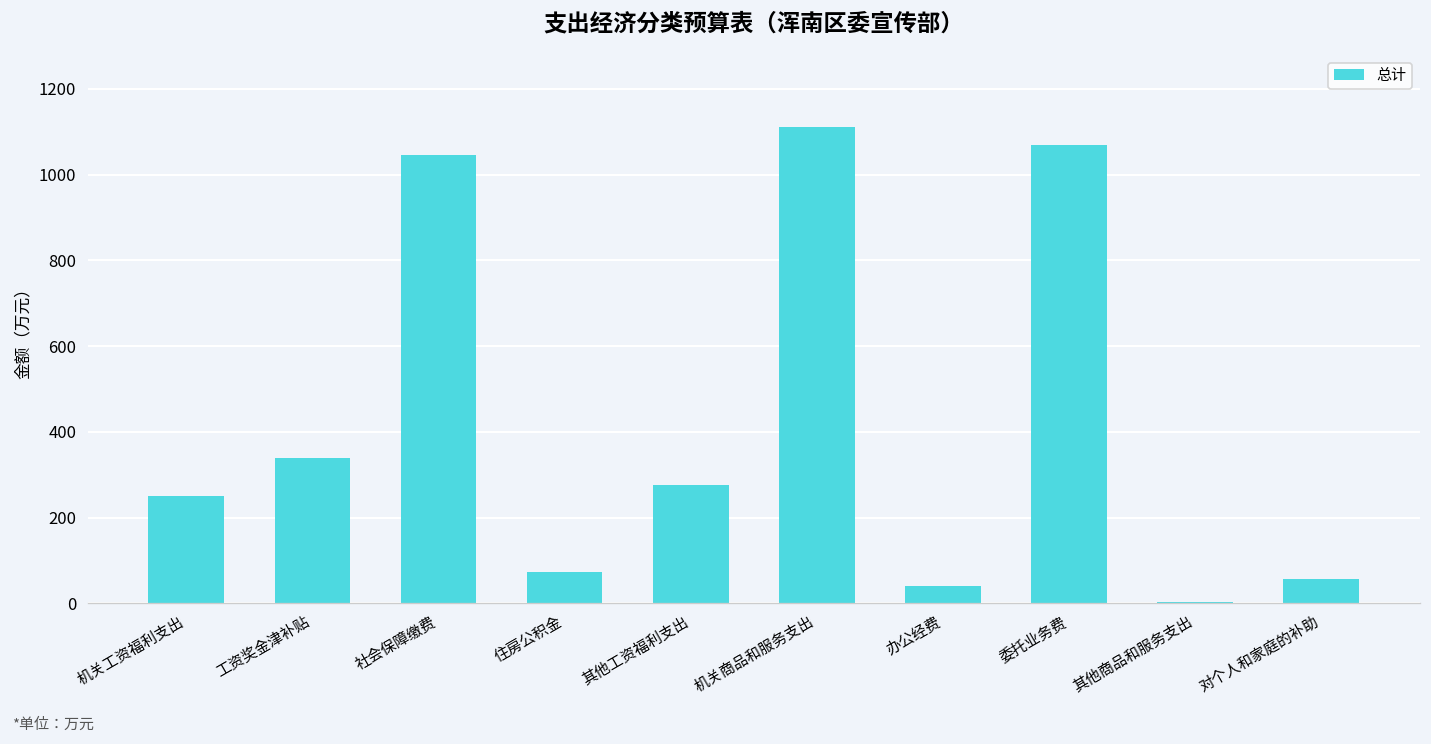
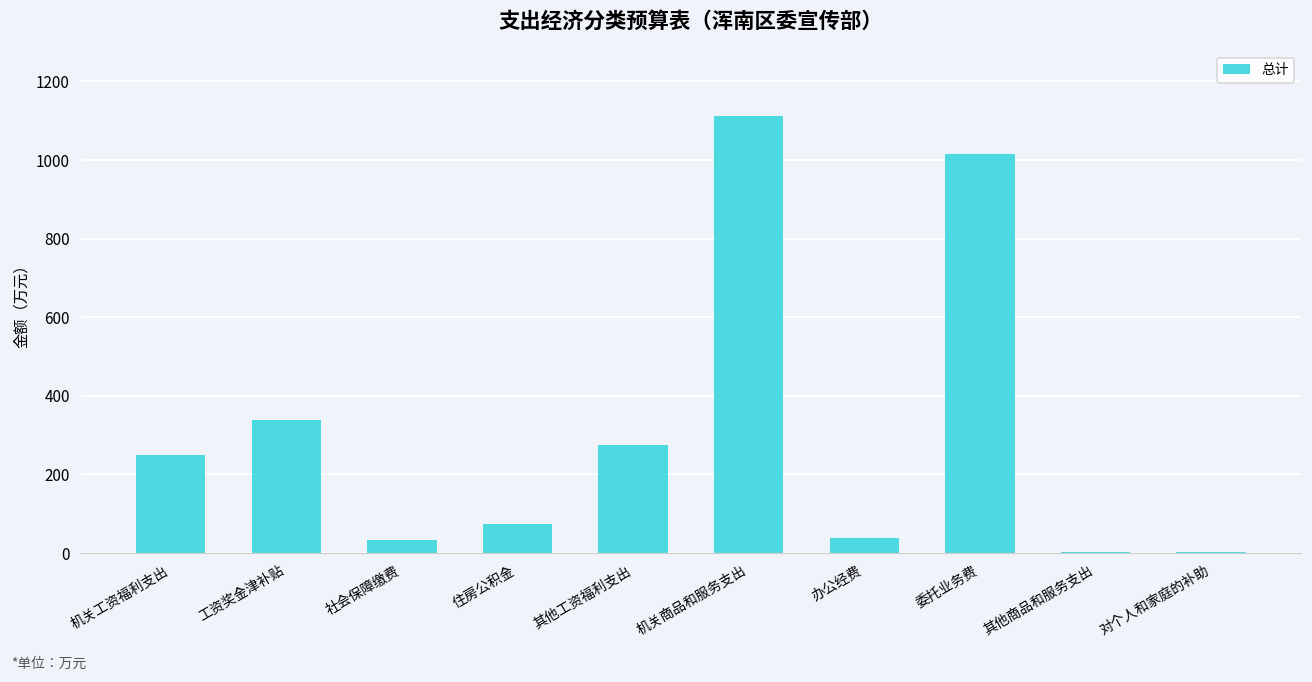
  {
    "机关工资福利支出": 250,
    "工资奖金津补贴": 340,
-   "社会保障缴费": 1050,
+   "社会保障缴费": 30,
    "住房公积金": 70,
    "其他工资福利支出": 270,
    "机关商品和服务支出": 1110,
    "办公经费": 40,
-   "委托业务费": 1070,
-   "对个人和家庭的补助": 60
+   "委托业务费": 1020,
+   "对个人和家庭的补助": 0
  }
